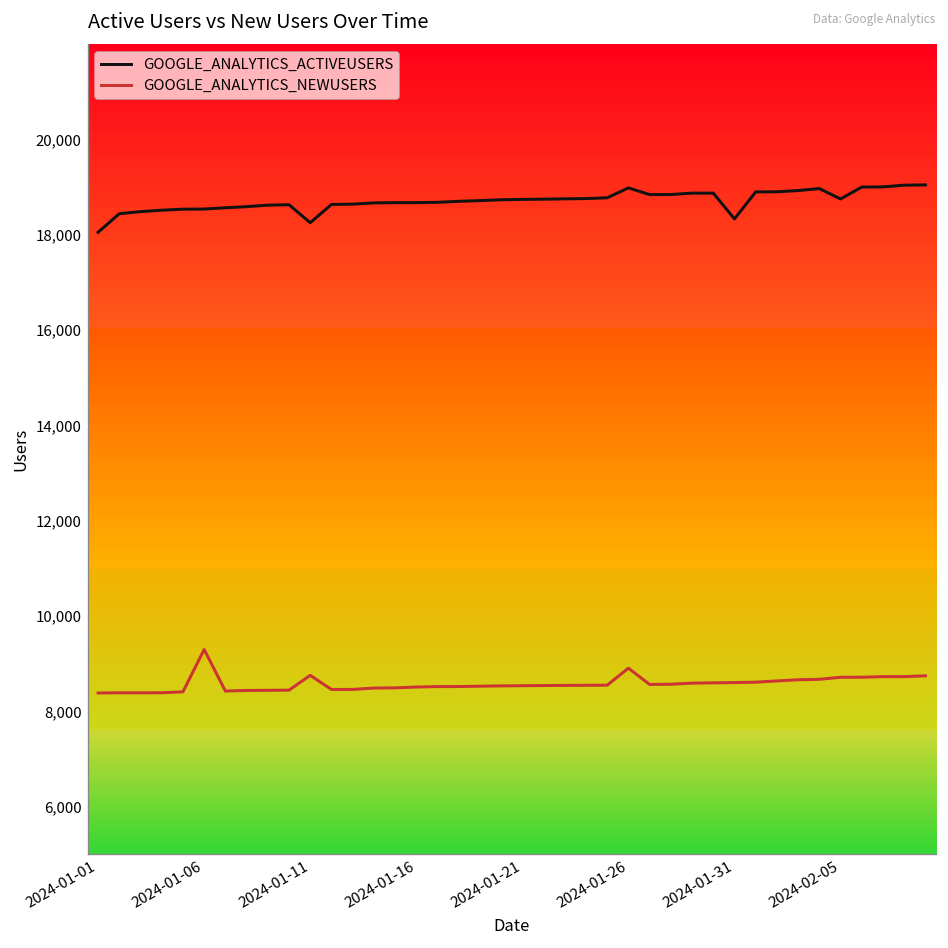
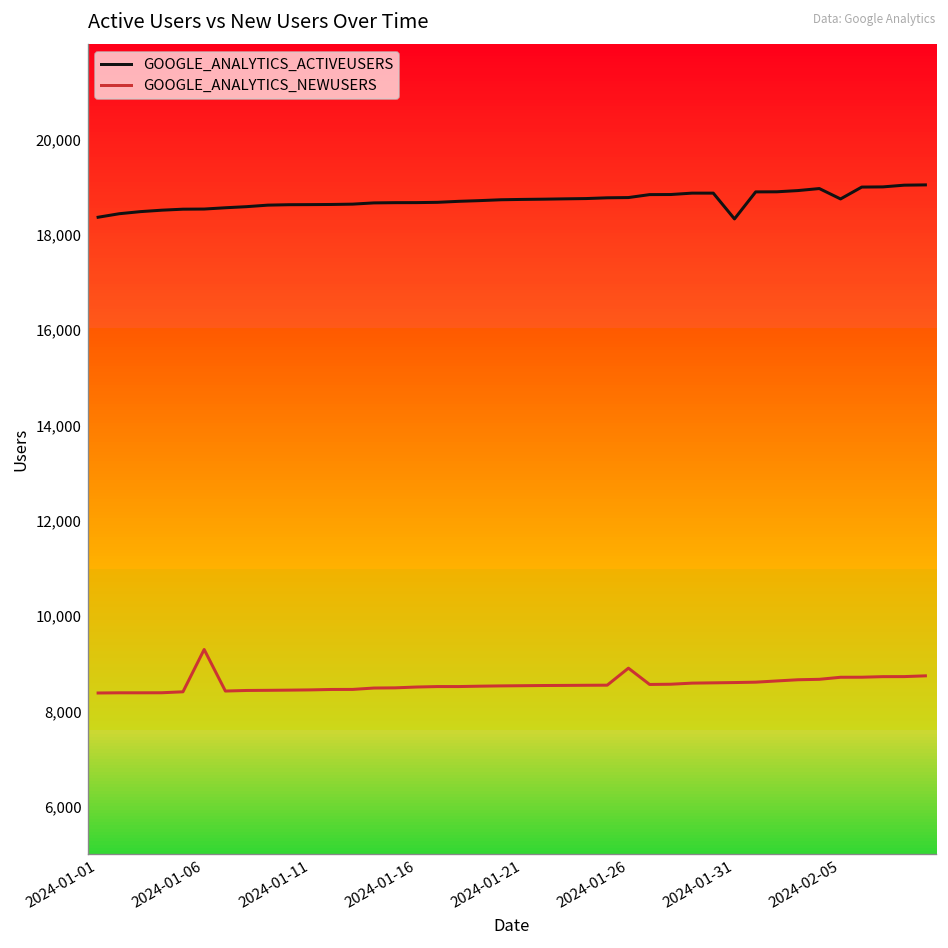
  {
    "GOOGLE_ANALYTICS_ACTIVEUSERS": {
-     "2024-01-01": "18,100",
+     "2024-01-01": "18,400",
      "2024-01-06": "18,500",
-     "2024-01-11": "18,300",
+     "2024-01-11": "18,600",
      "2024-01-16": "18,700",
      "2024-01-21": "18,700",
-     "2024-01-26": "19,000",
+     "2024-01-26": "18,800",
      "2024-01-31": "18,300",
      "2024-02-05": "18,800"
    },
    "GOOGLE_ANALYTICS_NEWUSERS": {
      "2024-01-01": "8,400",
      "2024-01-06": "9,300",
-     "2024-01-11": "8,800",
+     "2024-01-11": "8,500",
      "2024-01-16": "8,500",
      "2024-01-21": "8,500",
      "2024-01-26": "8,900",
      "2024-01-31": "8,600",
      "2024-02-05": "8,700"
    }
  }
